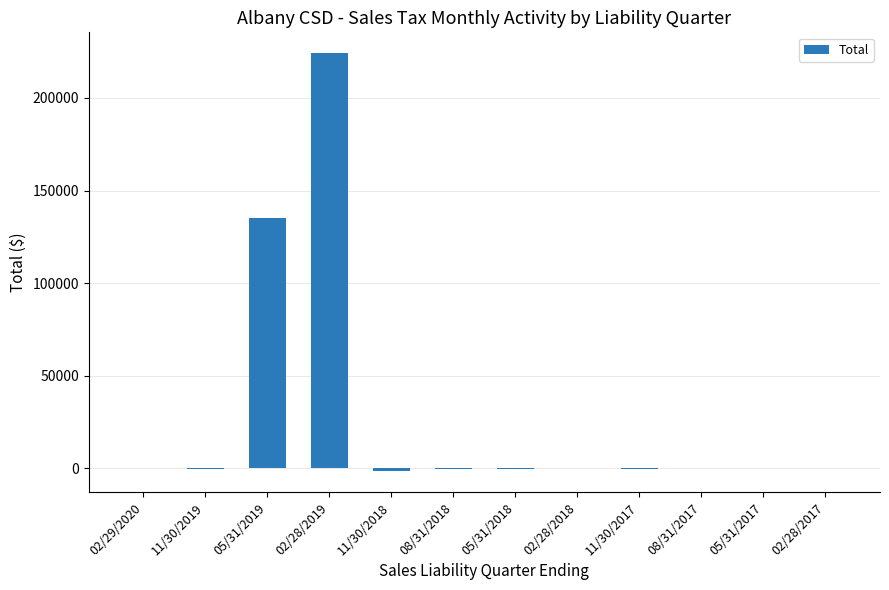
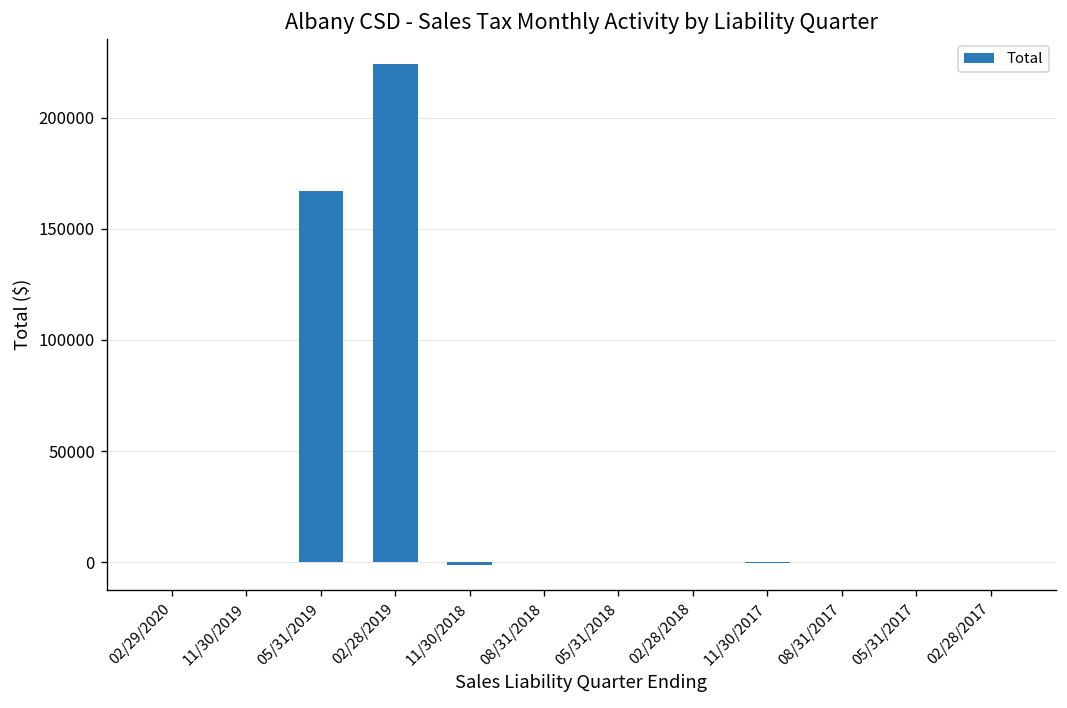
  {
-   "05/31/2019": 135000,
+   "05/31/2019": 167000,
    "02/28/2019": 224000,
    "11/30/2018": -1000
  }
